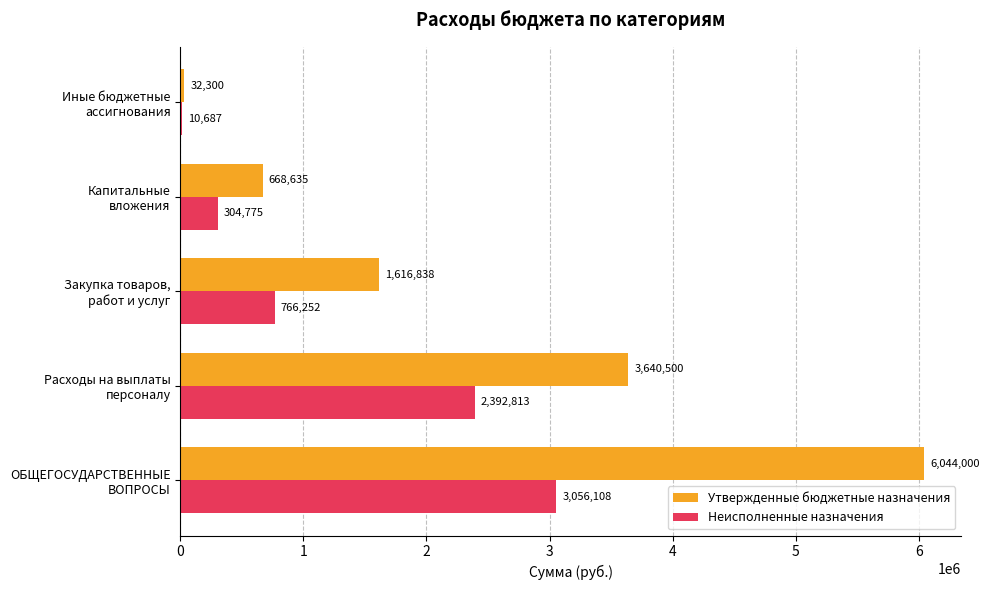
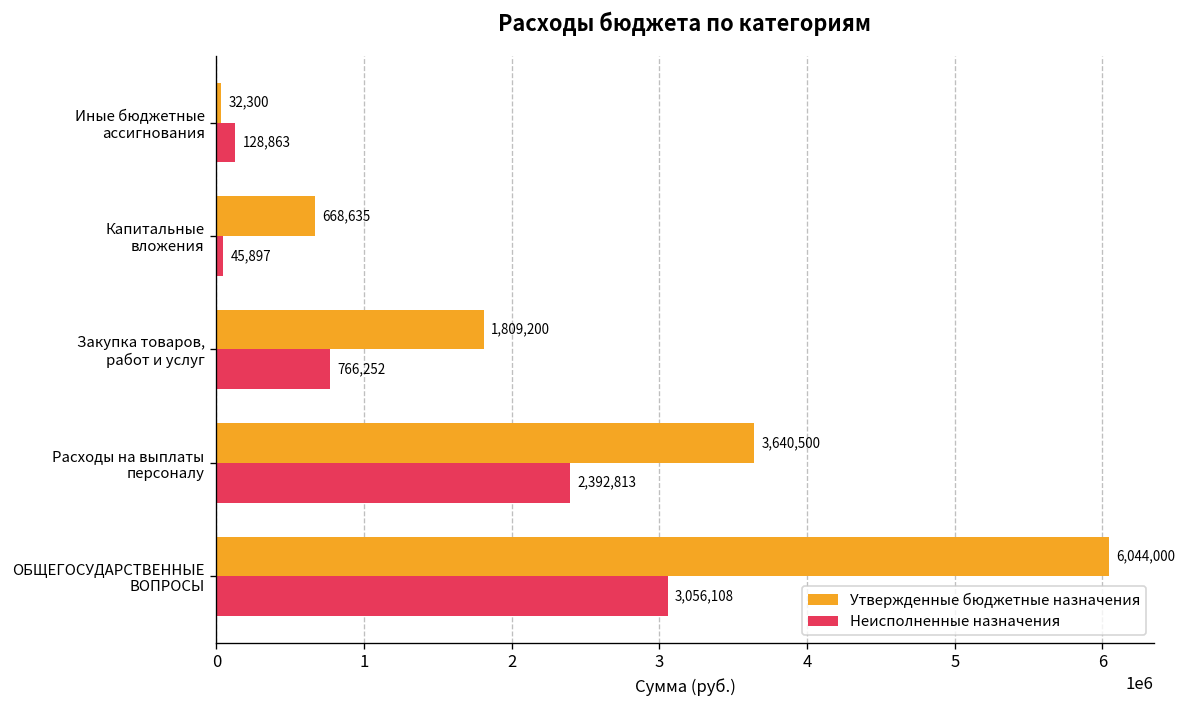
  {
    "Утвержденные бюджетные назначения": {
      "Иные бюджетные ассигнования": "32,300",
      "Капитальные вложения": "668,635",
-     "Закупка товаров, работ и услуг": "1,616,838",
+     "Закупка товаров, работ и услуг": "1,809,200",
      "Расходы на выплаты персоналу": "3,640,500",
      "ОБЩЕГОСУДАРСТВЕННЫЕ ВОПРОСЫ": "6,044,000"
    },
    "Неисполненные назначения": {
-     "Иные бюджетные ассигнования": "10,687",
-     "Капитальные вложения": "304,775",
+     "Иные бюджетные ассигнования": "128,863",
+     "Капитальные вложения": "45,897",
      "Закупка товаров, работ и услуг": "766,252",
      "Расходы на выплаты персоналу": "2,392,813",
      "ОБЩЕГОСУДАРСТВЕННЫЕ ВОПРОСЫ": "3,056,108"
    }
  }
